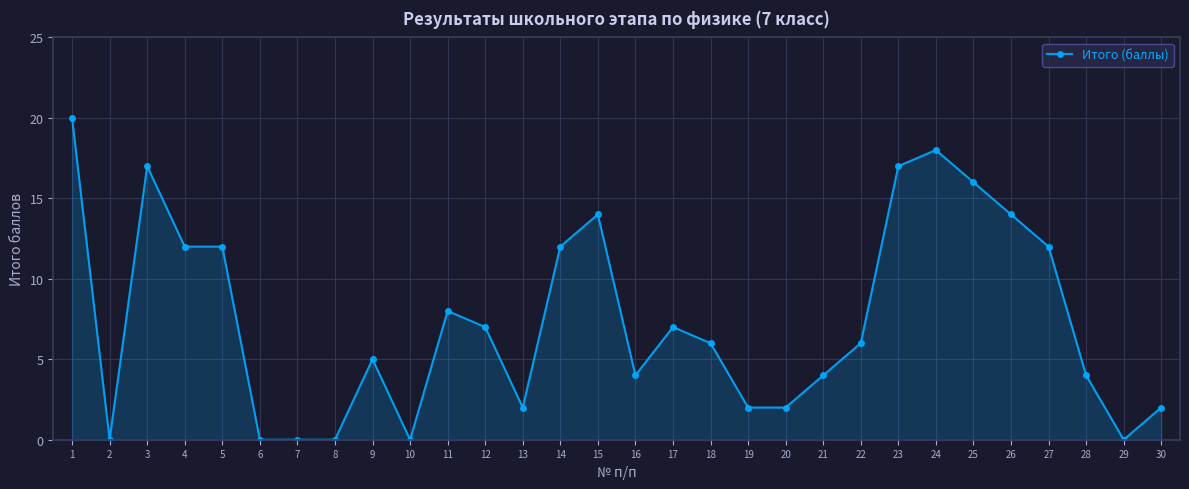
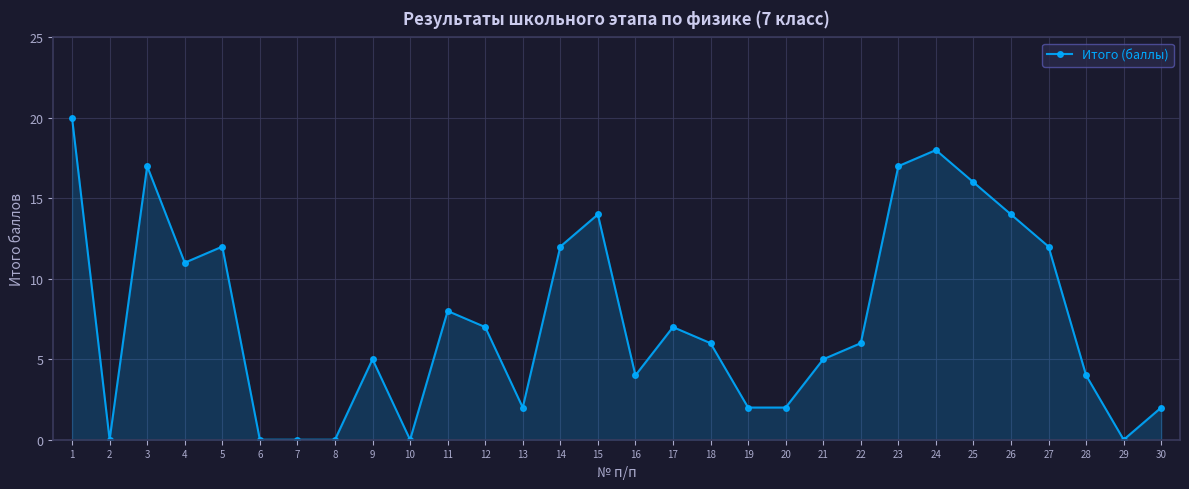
  {
    "1": 20,
    "2": 0,
    "3": 17,
-   "4": 12,
+   "4": 11,
    "5": 12,
    "6": 0,
    "7": 0,
    "8": 0,
    "9": 5,
    "10": 0,
    "11": 8,
    "12": 7,
    "13": 2,
    "14": 12,
    "15": 14,
    "16": 4,
    "17": 7,
    "18": 6,
    "19": 2,
    "20": 2,
-   "21": 4,
+   "21": 5,
    "22": 6,
    "23": 17,
    "24": 18,
    "25": 16,
    "26": 14,
    "27": 12,
    "28": 4,
    "29": 0,
    "30": 2
  }
